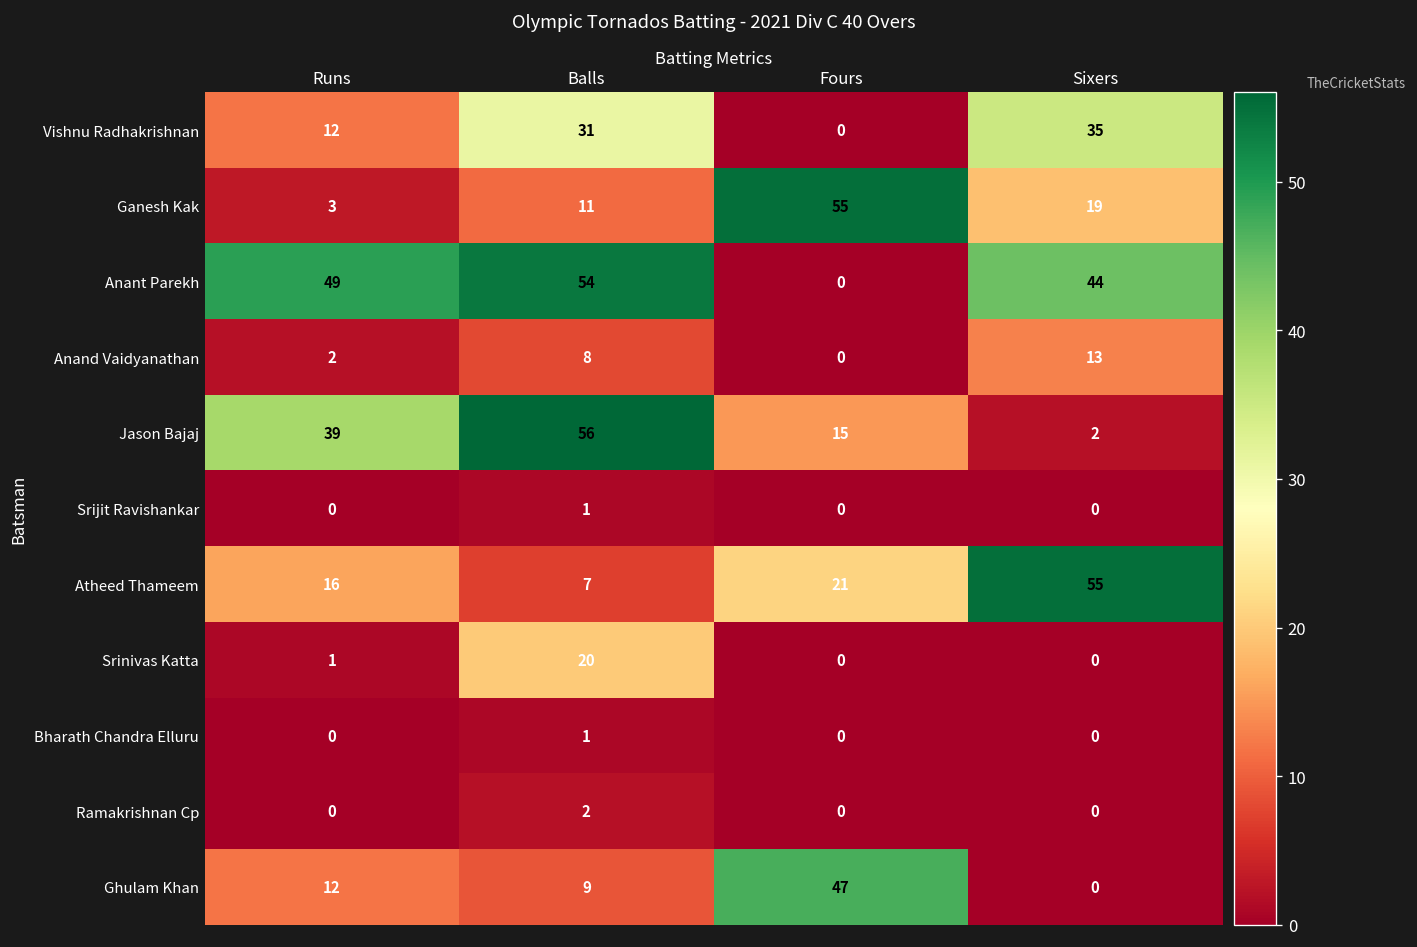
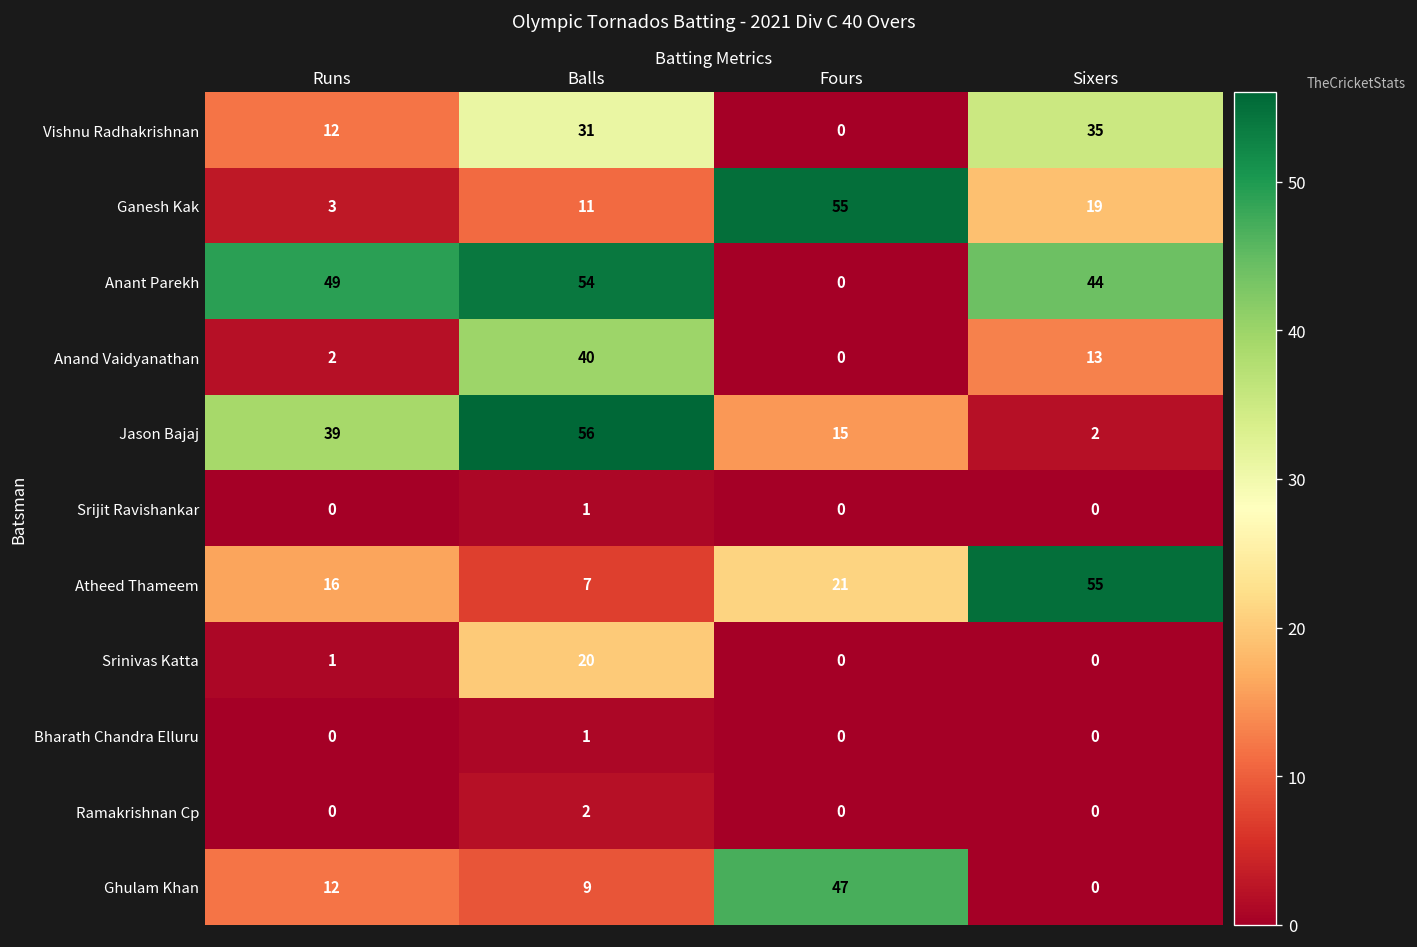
  {
    "Vishnu Radhakrishnan": {
      "Runs": 12,
      "Balls": 31,
      "Fours": 0,
      "Sixers": 35
    },
    "Ganesh Kak": {
      "Runs": 3,
      "Balls": 11,
      "Fours": 55,
      "Sixers": 19
    },
    "Anant Parekh": {
      "Runs": 49,
      "Balls": 54,
      "Fours": 0,
      "Sixers": 44
    },
    "Anand Vaidyanathan": {
      "Runs": 2,
-     "Balls": 8,
+     "Balls": 40,
      "Fours": 0,
      "Sixers": 13
    },
    "Jason Bajaj": {
      "Runs": 39,
      "Balls": 56,
      "Fours": 15,
      "Sixers": 2
    },
    "Srijit Ravishankar": {
      "Runs": 0,
      "Balls": 1,
      "Fours": 0,
      "Sixers": 0
    },
    "Atheed Thameem": {
      "Runs": 16,
      "Balls": 7,
      "Fours": 21,
      "Sixers": 55
    },
    "Srinivas Katta": {
      "Runs": 1,
      "Balls": 20,
      "Fours": 0,
      "Sixers": 0
    },
    "Bharath Chandra Elluru": {
      "Runs": 0,
      "Balls": 1,
      "Fours": 0,
      "Sixers": 0
    },
    "Ramakrishnan Cp": {
      "Runs": 0,
      "Balls": 2,
      "Fours": 0,
      "Sixers": 0
    },
    "Ghulam Khan": {
      "Runs": 12,
      "Balls": 9,
      "Fours": 47,
      "Sixers": 0
    }
  }
